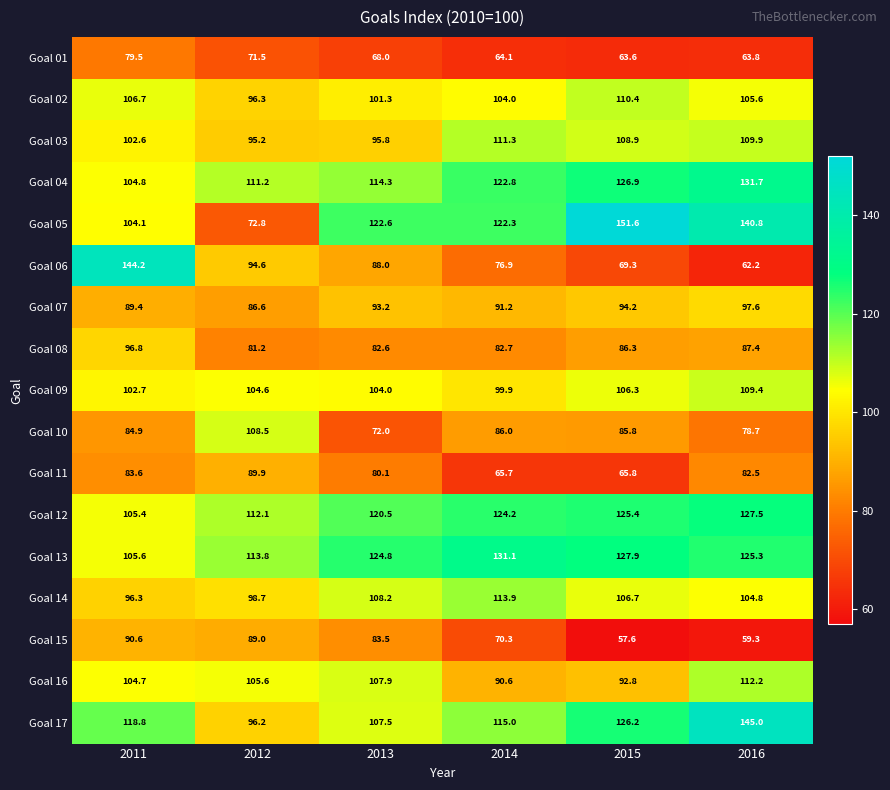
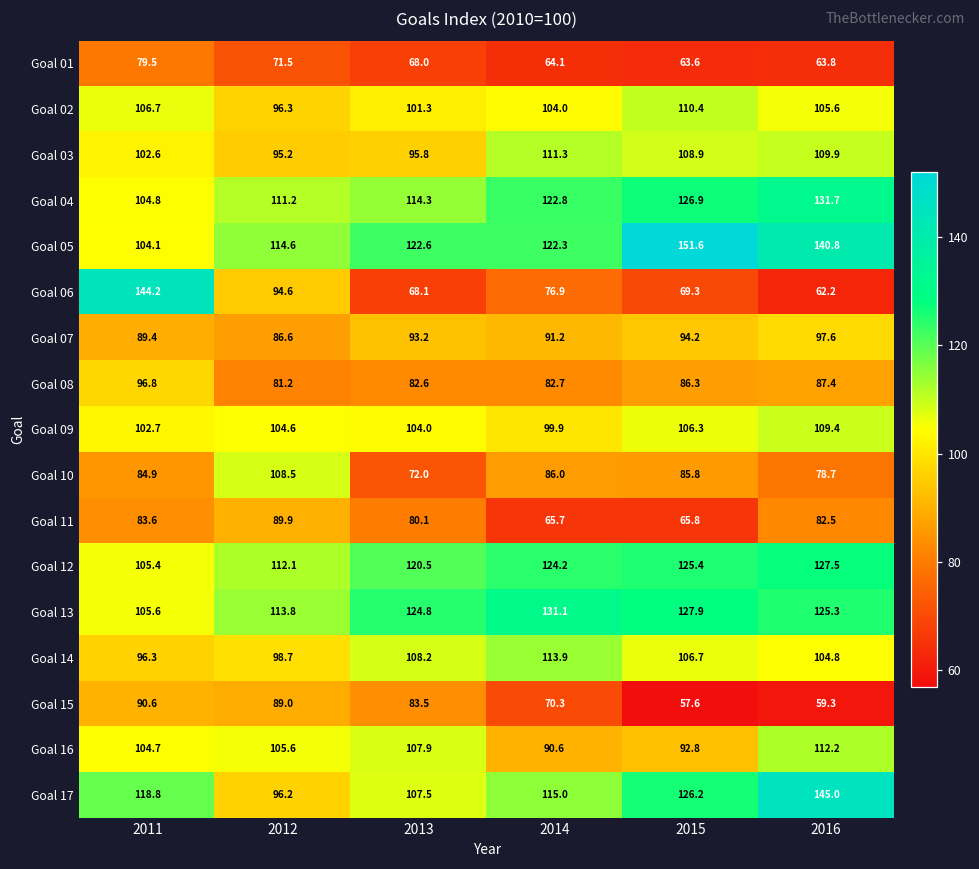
  {
    "Goal 01": {
      "2011": 79.5,
      "2012": 71.5,
      "2013": 68.0,
      "2014": 64.1,
      "2015": 63.6,
      "2016": 63.8
    },
    "Goal 02": {
      "2011": 106.7,
      "2012": 96.3,
      "2013": 101.3,
      "2014": 104.0,
      "2015": 110.4,
      "2016": 105.6
    },
    "Goal 03": {
      "2011": 102.6,
      "2012": 95.2,
      "2013": 95.8,
      "2014": 111.3,
      "2015": 108.9,
      "2016": 109.9
    },
    "Goal 04": {
      "2011": 104.8,
      "2012": 111.2,
      "2013": 114.3,
      "2014": 122.8,
      "2015": 126.9,
      "2016": 131.7
    },
    "Goal 05": {
      "2011": 104.1,
-     "2012": 72.8,
+     "2012": 114.6,
      "2013": 122.6,
      "2014": 122.3,
      "2015": 151.6,
      "2016": 140.8
    },
    "Goal 06": {
      "2011": 144.2,
      "2012": 94.6,
-     "2013": 88.0,
+     "2013": 68.1,
      "2014": 76.9,
      "2015": 69.3,
      "2016": 62.2
    },
    "Goal 07": {
      "2011": 89.4,
      "2012": 86.6,
      "2013": 93.2,
      "2014": 91.2,
      "2015": 94.2,
      "2016": 97.6
    },
    "Goal 08": {
      "2011": 96.8,
      "2012": 81.2,
      "2013": 82.6,
      "2014": 82.7,
      "2015": 86.3,
      "2016": 87.4
    },
    "Goal 09": {
      "2011": 102.7,
      "2012": 104.6,
      "2013": 104.0,
      "2014": 99.9,
      "2015": 106.3,
      "2016": 109.4
    },
    "Goal 10": {
      "2011": 84.9,
      "2012": 108.5,
      "2013": 72.0,
      "2014": 86.0,
      "2015": 85.8,
      "2016": 78.7
    },
    "Goal 11": {
      "2011": 83.6,
      "2012": 89.9,
      "2013": 80.1,
      "2014": 65.7,
      "2015": 65.8,
      "2016": 82.5
    },
    "Goal 12": {
      "2011": 105.4,
      "2012": 112.1,
      "2013": 120.5,
      "2014": 124.2,
      "2015": 125.4,
      "2016": 127.5
    },
    "Goal 13": {
      "2011": 105.6,
      "2012": 113.8,
      "2013": 124.8,
      "2014": 131.1,
      "2015": 127.9,
      "2016": 125.3
    },
    "Goal 14": {
      "2011": 96.3,
      "2012": 98.7,
      "2013": 108.2,
      "2014": 113.9,
      "2015": 106.7,
      "2016": 104.8
    },
    "Goal 15": {
      "2011": 90.6,
      "2012": 89.0,
      "2013": 83.5,
      "2014": 70.3,
      "2015": 57.6,
      "2016": 59.3
    },
    "Goal 16": {
      "2011": 104.7,
      "2012": 105.6,
      "2013": 107.9,
      "2014": 90.6,
      "2015": 92.8,
      "2016": 112.2
    },
    "Goal 17": {
      "2011": 118.8,
      "2012": 96.2,
      "2013": 107.5,
      "2014": 115.0,
      "2015": 126.2,
      "2016": 145.0
    }
  }
